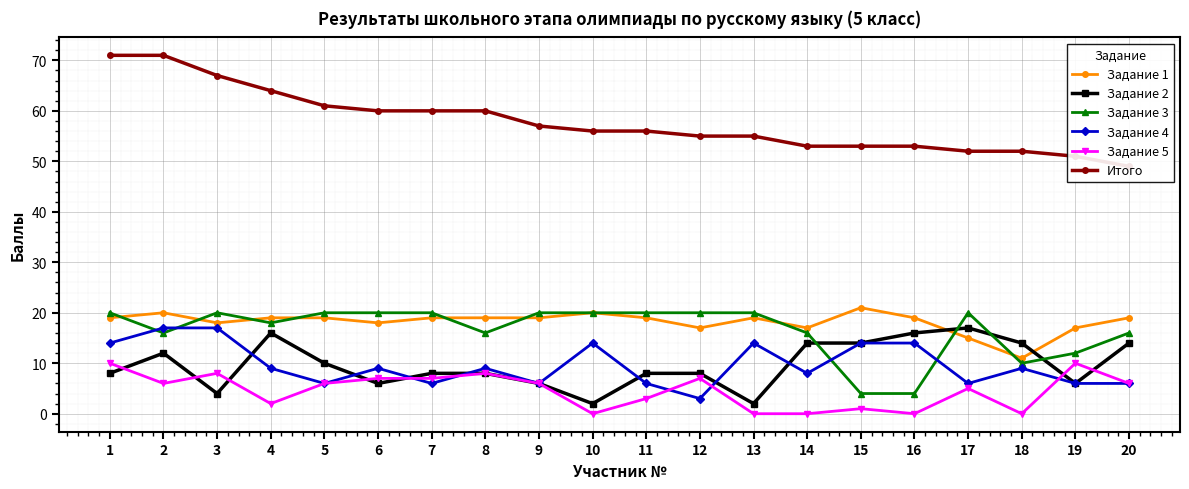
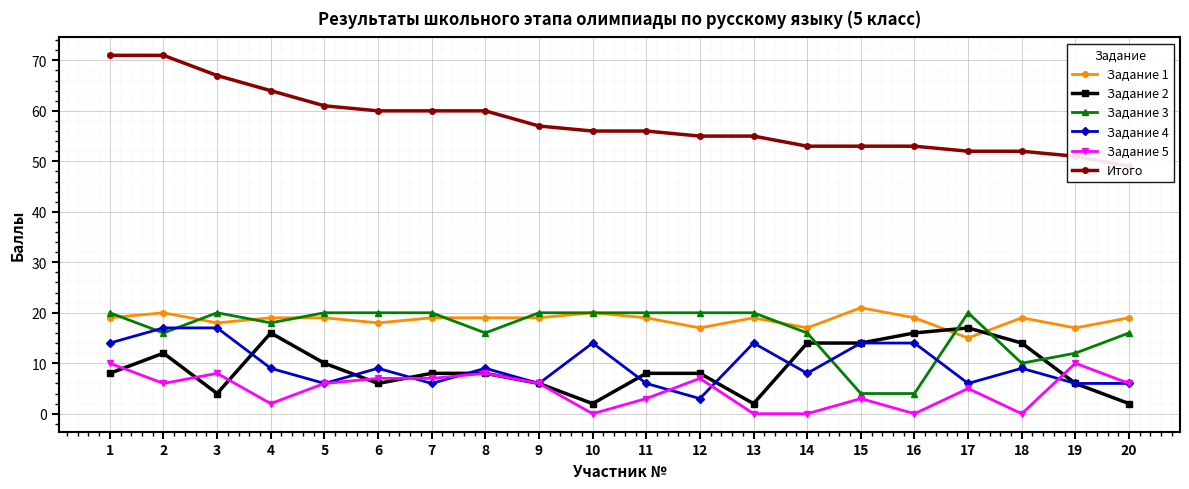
  {
    "Задание 1": {
      "1": 19,
      "2": 20,
      "3": 18,
      "4": 19,
      "5": 19,
      "6": 18,
      "7": 19,
      "8": 19,
      "9": 19,
      "11": 19,
      "12": 17,
      "13": 19,
      "14": 17,
      "15": 21,
      "16": 19,
      "17": 15,
-     "18": 11,
+     "18": 19,
      "19": 17,
      "20": 19
    },
    "Задание 2": {
      "1": 8,
      "2": 12,
      "3": 4,
      "4": 16,
      "5": 10,
      "6": 6,
      "7": 8,
      "10": 2,
      "11": 8,
      "12": 8,
      "13": 2,
      "14": 14,
      "16": 16,
      "17": 17,
      "18": 14,
-     "20": 14
+     "20": 2
    },
    "Задание 3": {
      "1": 20,
      "2": 16,
      "3": 20,
      "4": 18,
      "5": 20,
      "6": 20,
      "7": 20,
      "8": 16,
      "9": 20,
      "11": 20,
      "12": 20,
      "13": 20,
      "14": 16,
      "15": 4,
      "16": 4,
      "17": 20,
      "18": 10,
      "19": 12,
      "20": 16
    },
    "Задание 4": {
      "1": 14,
      "2": 17,
      "3": 17,
      "4": 9,
      "6": 9,
      "7": 6,
      "8": 9,
      "10": 14,
      "11": 6,
      "12": 3,
      "13": 14,
      "14": 8,
      "16": 14,
      "17": 6,
      "18": 9
    },
    "Задание 5": {
      "1": 10,
      "2": 6,
      "3": 8,
      "4": 2,
      "6": 7,
      "7": 7,
      "10": 0,
      "11": 3,
      "12": 7,
      "13": 0,
      "14": 0,
-     "15": 1,
+     "15": 3,
      "16": 0,
      "17": 5,
      "18": 0,
      "19": 10
    },
    "Итого": {
      "1": 71,
      "2": 71,
      "3": 67,
      "4": 64,
      "5": 61,
      "6": 60,
      "7": 60,
      "8": 60,
      "9": 57,
      "10": 56,
      "11": 56,
      "12": 55,
      "13": 55,
      "14": 53,
      "15": 53,
      "16": 53,
      "17": 52,
      "18": 52
    }
  }
